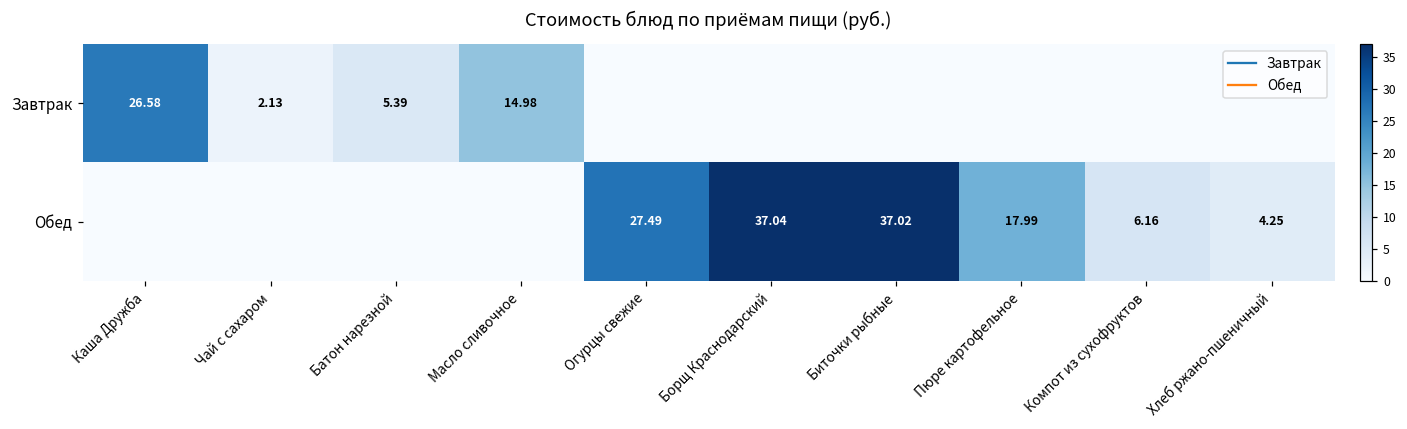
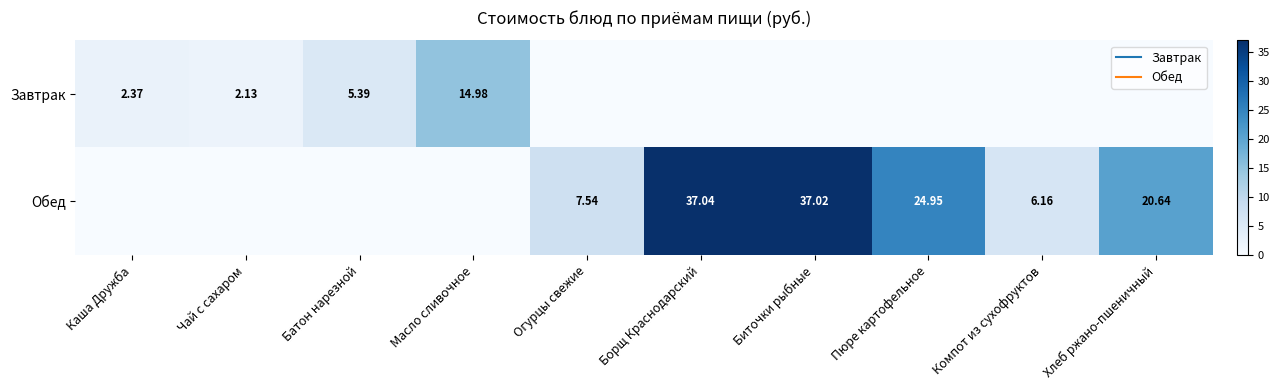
  {
    "Завтрак": {
-     "Каша Дружба": 26.58,
+     "Каша Дружба": 2.37,
      "Чай с сахаром": 2.13,
      "Батон нарезной": 5.39,
      "Масло сливочное": 14.98
    },
    "Обед": {
-     "Огурцы свежие": 27.49,
+     "Огурцы свежие": 7.54,
      "Борщ Краснодарский": 37.04,
      "Биточки рыбные": 37.02,
-     "Пюре картофельное": 17.99,
+     "Пюре картофельное": 24.95,
      "Компот из сухофруктов": 6.16,
-     "Хлеб ржано-пшеничный": 4.25
+     "Хлеб ржано-пшеничный": 20.64
    }
  }
